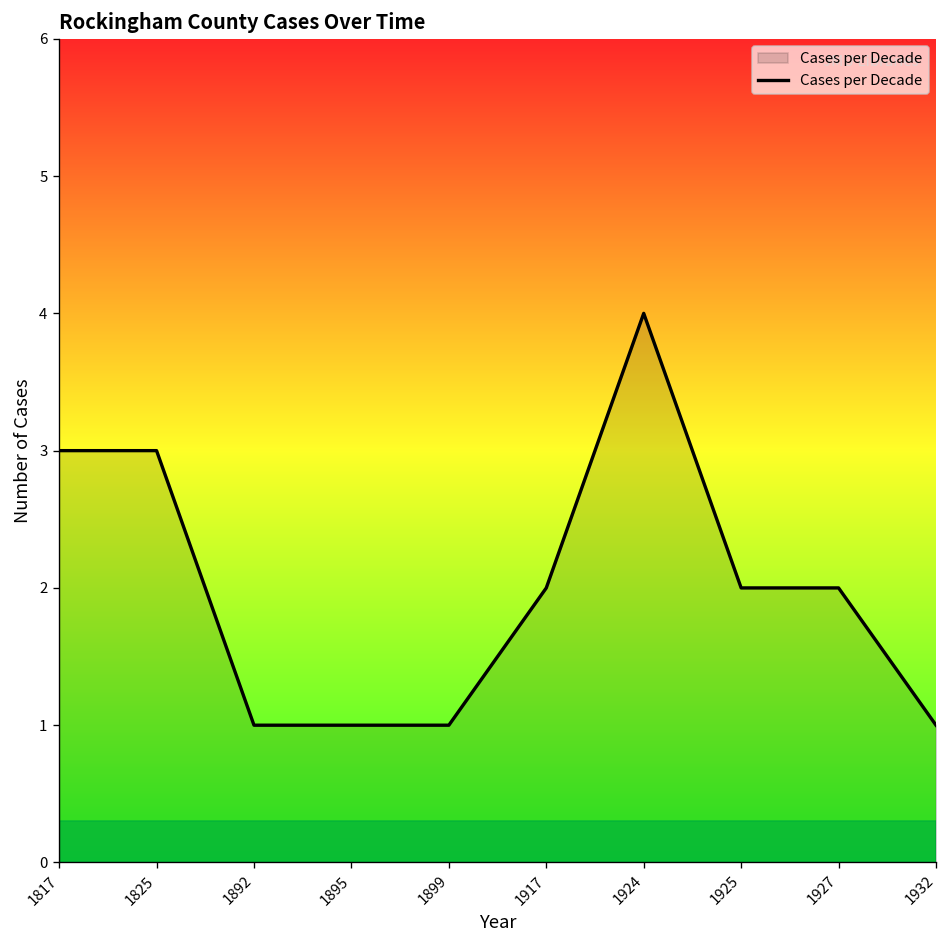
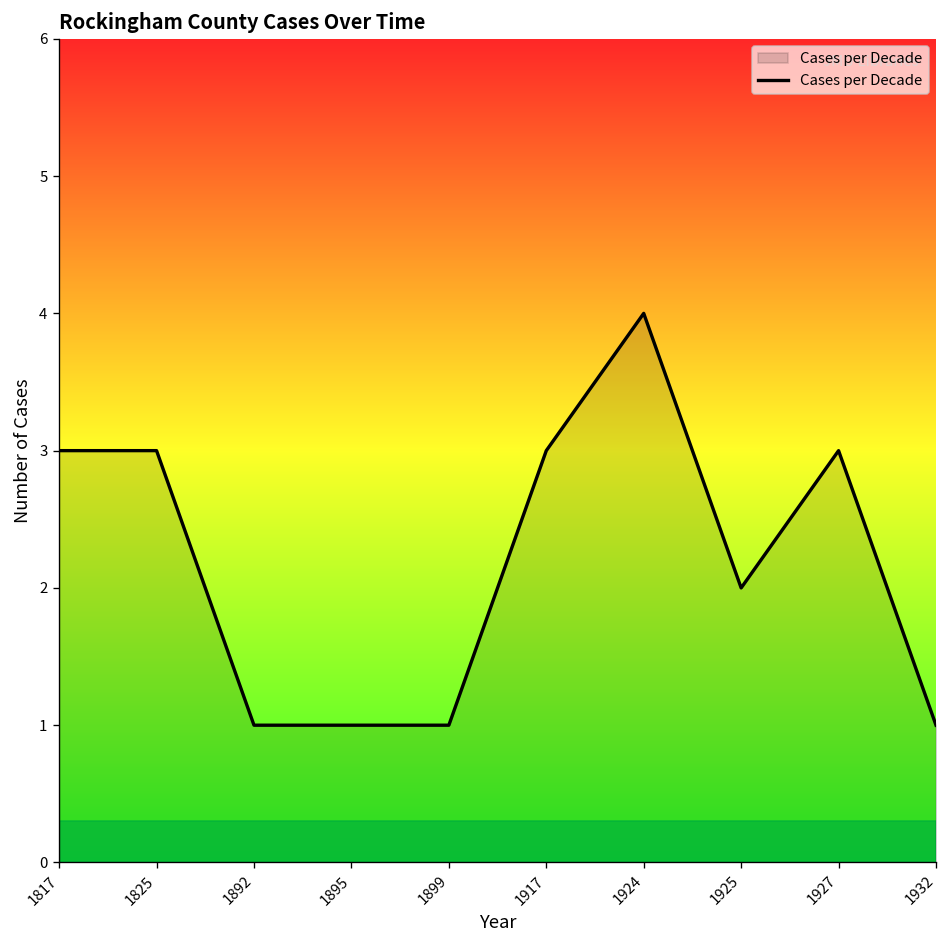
  {
    "1817": 3,
    "1825": 3,
    "1892": 1,
    "1895": 1,
    "1899": 1,
-   "1917": 2,
+   "1917": 3,
    "1924": 4,
    "1925": 2,
-   "1927": 2,
+   "1927": 3,
    "1932": 1
  }
